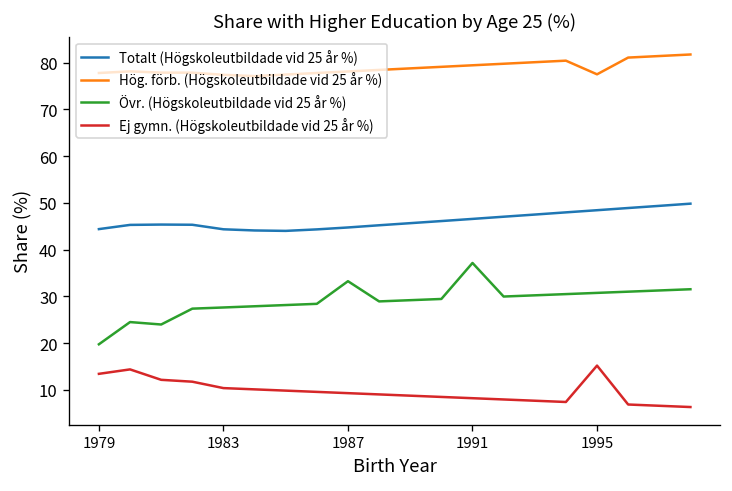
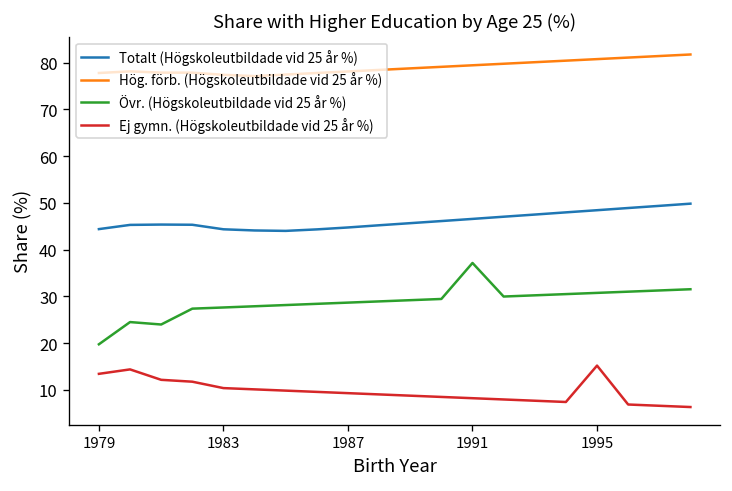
  {
    "Totalt (Högskoleutbildade vid 25 år %)": {
      "1979": 44,
      "1983": 44,
      "1987": 45,
      "1991": 47,
      "1995": 48
    },
    "Hög. förb. (Högskoleutbildade vid 25 år %)": {
      "1991": 79,
-     "1995": 78
+     "1995": 81
    },
    "Övr. (Högskoleutbildade vid 25 år %)": {
      "1979": 20,
      "1983": 28,
-     "1987": 33,
+     "1987": 29,
      "1991": 37,
      "1995": 31
    },
    "Ej gymn. (Högskoleutbildade vid 25 år %)": {
      "1979": 13,
      "1983": 10,
      "1987": 9,
      "1991": 8,
      "1995": 15
    }
  }
